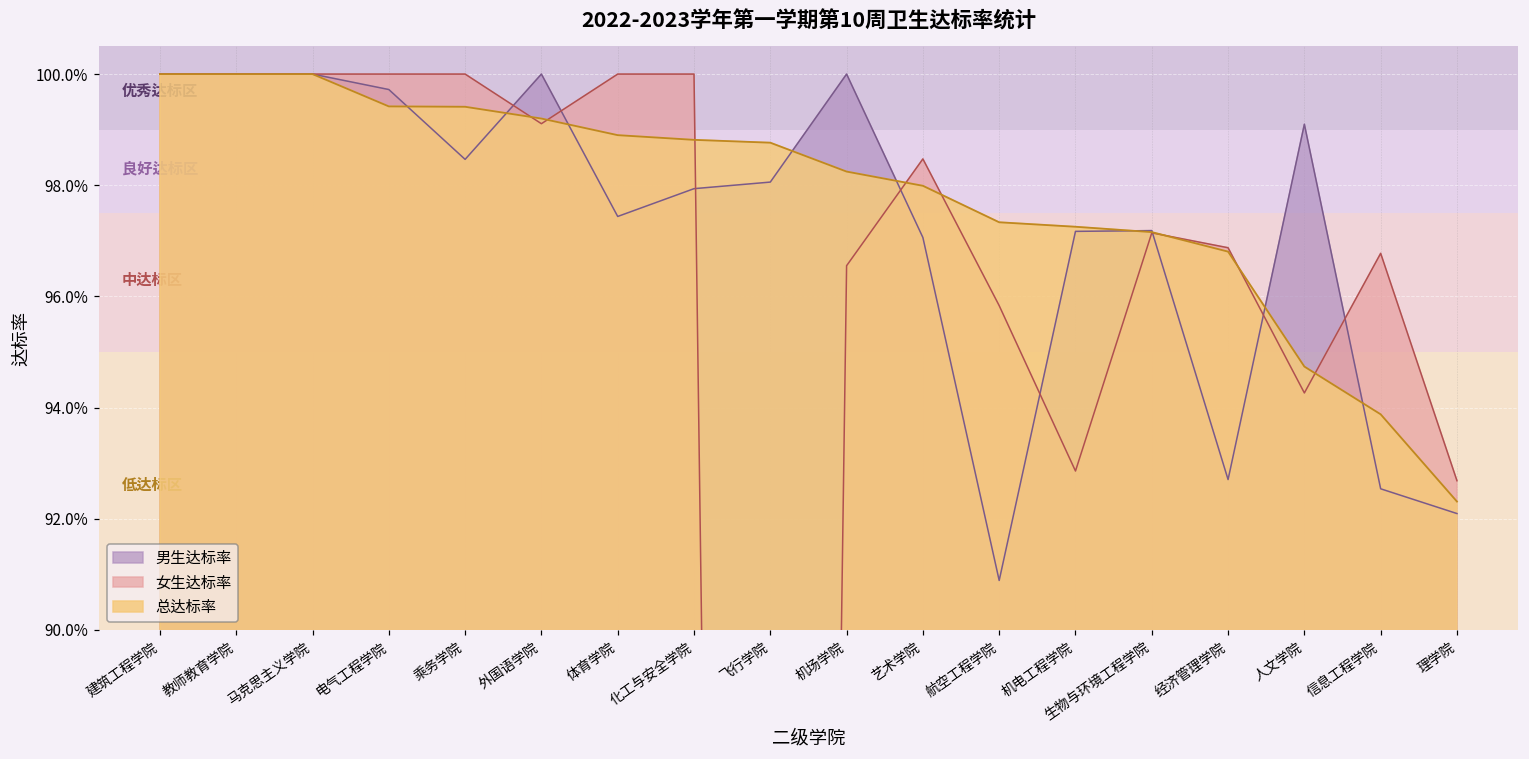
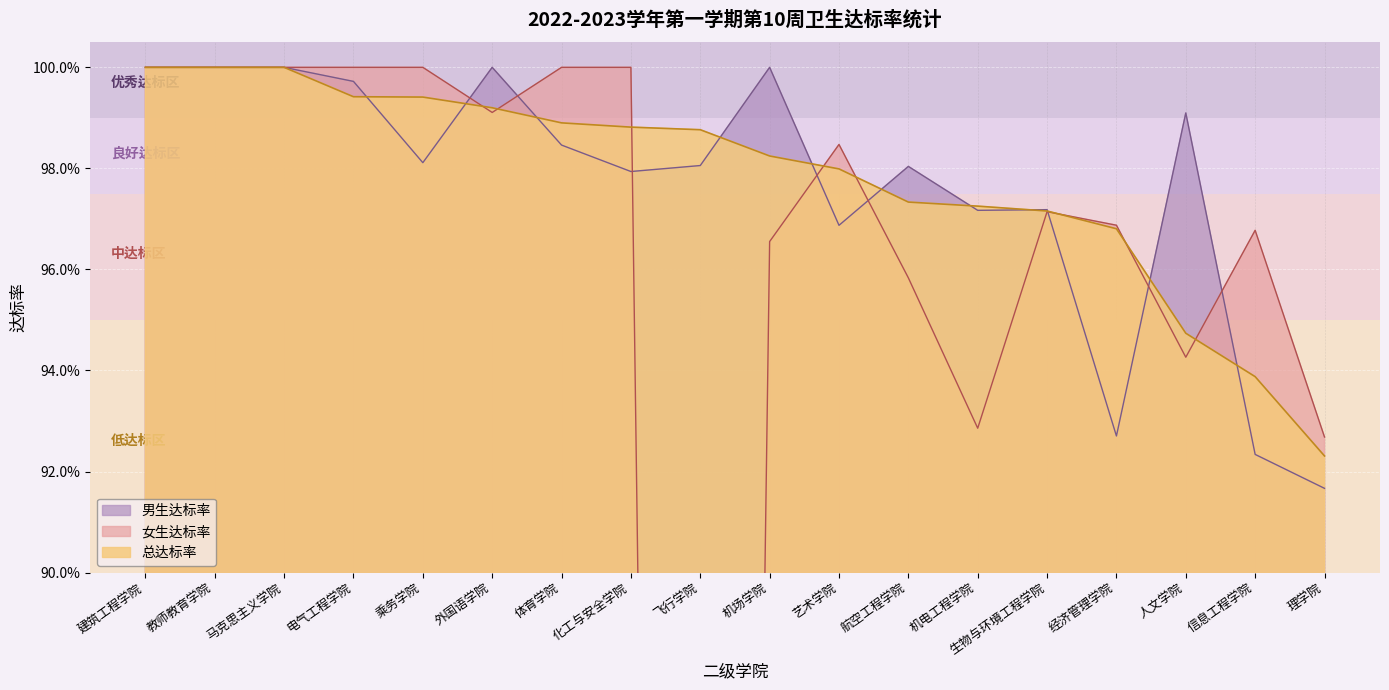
  {
    "男生达标率": {
      "电气工程学院": "99.7%",
-     "乘务学院": "98.5%",
+     "乘务学院": "98.1%",
      "外国语学院": "100.0%",
-     "体育学院": "97.4%",
+     "体育学院": "98.5%",
      "化工与安全学院": "97.9%",
      "飞行学院": "98.1%",
      "机场学院": "100.0%",
-     "艺术学院": "97.1%",
-     "航空工程学院": "90.9%",
+     "艺术学院": "96.9%",
+     "航空工程学院": "98.0%",
      "机电工程学院": "97.2%",
      "经济管理学院": "92.7%",
      "人文学院": "99.1%",
-     "信息工程学院": "92.5%",
-     "理学院": "92.1%"
+     "信息工程学院": "92.3%",
+     "理学院": "91.7%"
    }
  }
